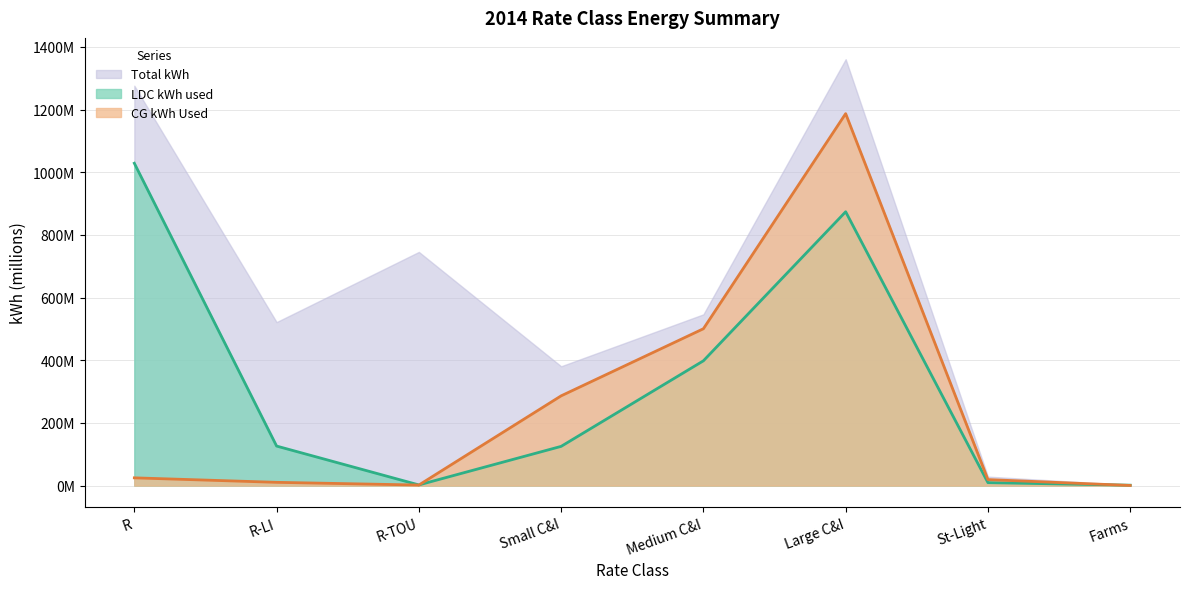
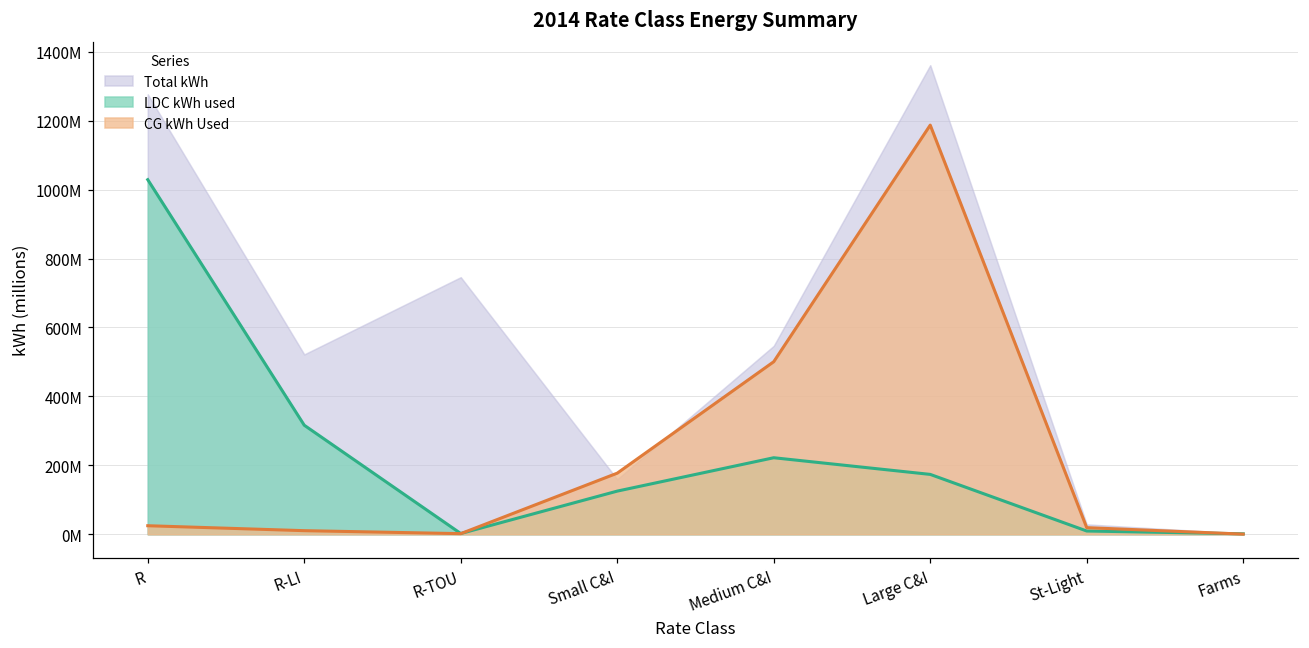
  {
    "Total kWh": {
      "R": 1280000000,
      "R-LI": 520000000,
      "R-TOU": 750000000,
-     "Small C&I": 380000000,
+     "Small C&I": 160000000,
      "Medium C&I": 550000000,
      "Large C&I": 1360000000,
      "St-Light": 30000000
    },
    "LDC kWh used": {
      "R": 1030000000,
-     "R-LI": 130000000,
+     "R-LI": 320000000,
      "Small C&I": 130000000,
-     "Medium C&I": 400000000,
-     "Large C&I": 870000000,
+     "Medium C&I": 220000000,
+     "Large C&I": 170000000,
      "St-Light": 10000000
    },
    "CG kWh Used": {
      "R": 20000000,
      "R-LI": 10000000,
-     "Small C&I": 290000000,
+     "Small C&I": 180000000,
      "Medium C&I": 500000000,
      "Large C&I": 1190000000,
      "St-Light": 20000000
    }
  }
